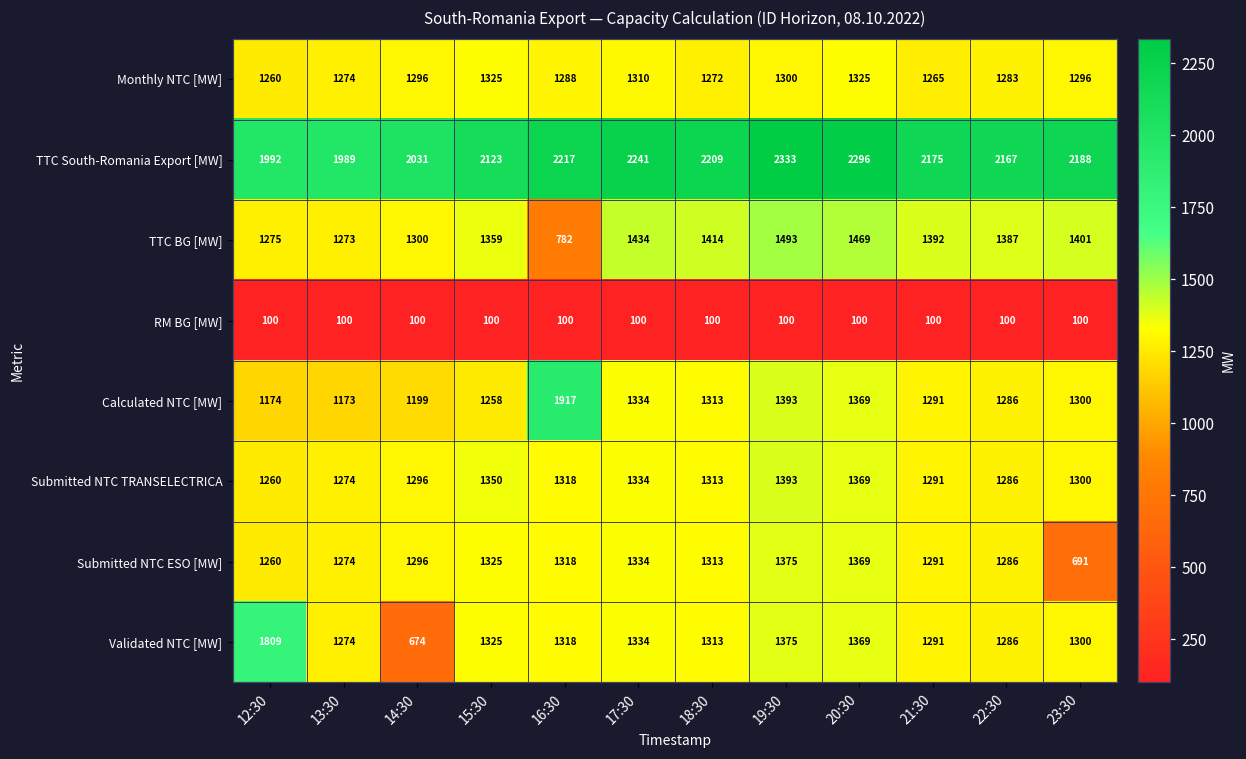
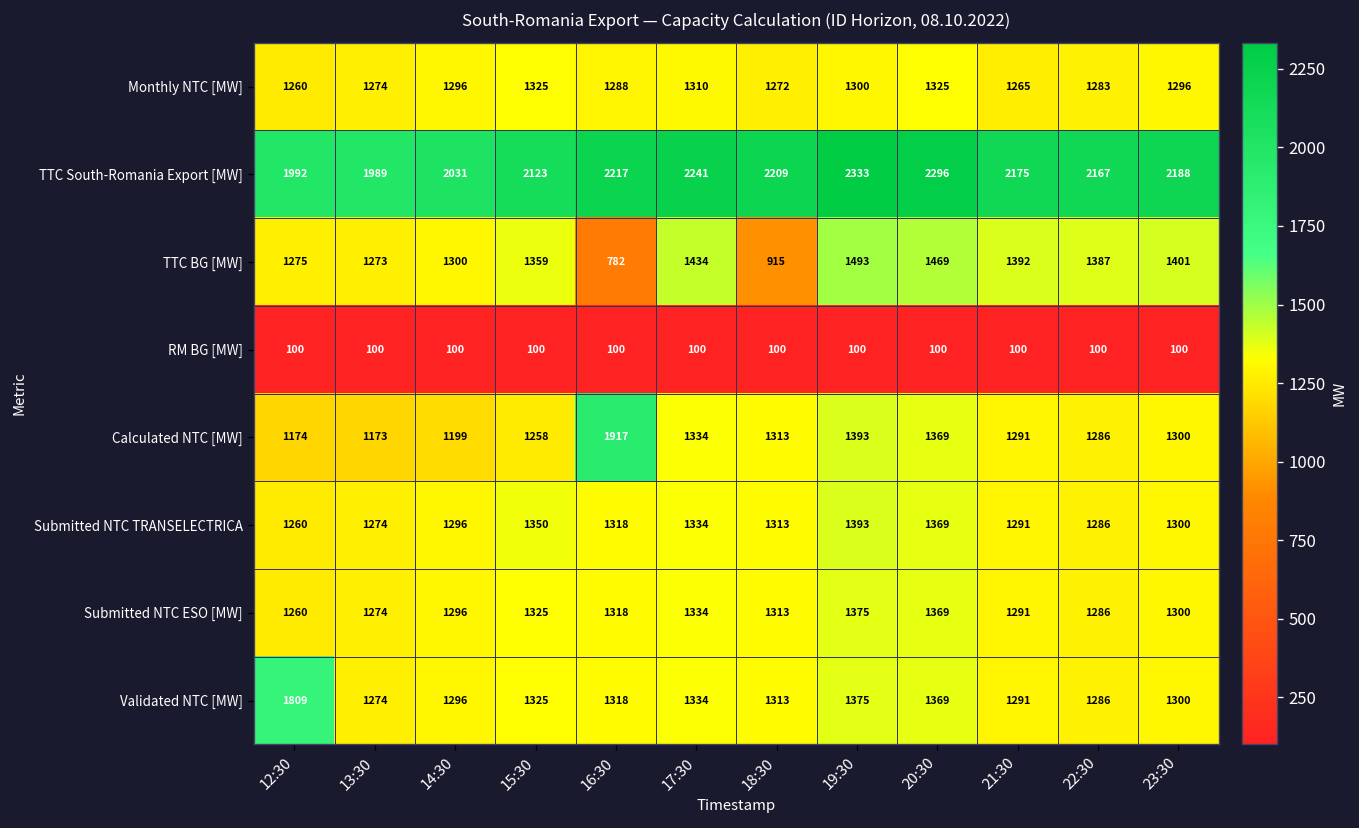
  {
    "Monthly NTC [MW]": {
      "12:30": 1260,
      "13:30": 1274,
      "14:30": 1296,
      "15:30": 1325,
      "16:30": 1288,
      "17:30": 1310,
      "18:30": 1272,
      "19:30": 1300,
      "20:30": 1325,
      "21:30": 1265,
      "22:30": 1283,
      "23:30": 1296
    },
    "TTC South-Romania Export [MW]": {
      "12:30": 1992,
      "13:30": 1989,
      "14:30": 2031,
      "15:30": 2123,
      "16:30": 2217,
      "17:30": 2241,
      "18:30": 2209,
      "19:30": 2333,
      "20:30": 2296,
      "21:30": 2175,
      "22:30": 2167,
      "23:30": 2188
    },
    "TTC BG [MW]": {
      "12:30": 1275,
      "13:30": 1273,
      "14:30": 1300,
      "15:30": 1359,
      "16:30": 782,
      "17:30": 1434,
-     "18:30": 1414,
+     "18:30": 915,
      "19:30": 1493,
      "20:30": 1469,
      "21:30": 1392,
      "22:30": 1387,
      "23:30": 1401
    },
    "RM BG [MW]": {
      "12:30": 100,
      "13:30": 100,
      "14:30": 100,
      "15:30": 100,
      "16:30": 100,
      "17:30": 100,
      "18:30": 100,
      "19:30": 100,
      "20:30": 100,
      "21:30": 100,
      "22:30": 100,
      "23:30": 100
    },
    "Calculated NTC [MW]": {
      "12:30": 1174,
      "13:30": 1173,
      "14:30": 1199,
      "15:30": 1258,
      "16:30": 1917,
      "17:30": 1334,
      "18:30": 1313,
      "19:30": 1393,
      "20:30": 1369,
      "21:30": 1291,
      "22:30": 1286,
      "23:30": 1300
    },
    "Submitted NTC TRANSELECTRICA": {
      "12:30": 1260,
      "13:30": 1274,
      "14:30": 1296,
      "15:30": 1350,
      "16:30": 1318,
      "17:30": 1334,
      "18:30": 1313,
      "19:30": 1393,
      "20:30": 1369,
      "21:30": 1291,
      "22:30": 1286,
      "23:30": 1300
    },
    "Submitted NTC ESO [MW]": {
      "12:30": 1260,
      "13:30": 1274,
      "14:30": 1296,
      "15:30": 1325,
      "16:30": 1318,
      "17:30": 1334,
      "18:30": 1313,
      "19:30": 1375,
      "20:30": 1369,
      "21:30": 1291,
      "22:30": 1286,
-     "23:30": 691
+     "23:30": 1300
    },
    "Validated NTC [MW]": {
      "12:30": 1809,
      "13:30": 1274,
-     "14:30": 674,
+     "14:30": 1296,
      "15:30": 1325,
      "16:30": 1318,
      "17:30": 1334,
      "18:30": 1313,
      "19:30": 1375,
      "20:30": 1369,
      "21:30": 1291,
      "22:30": 1286,
      "23:30": 1300
    }
  }
